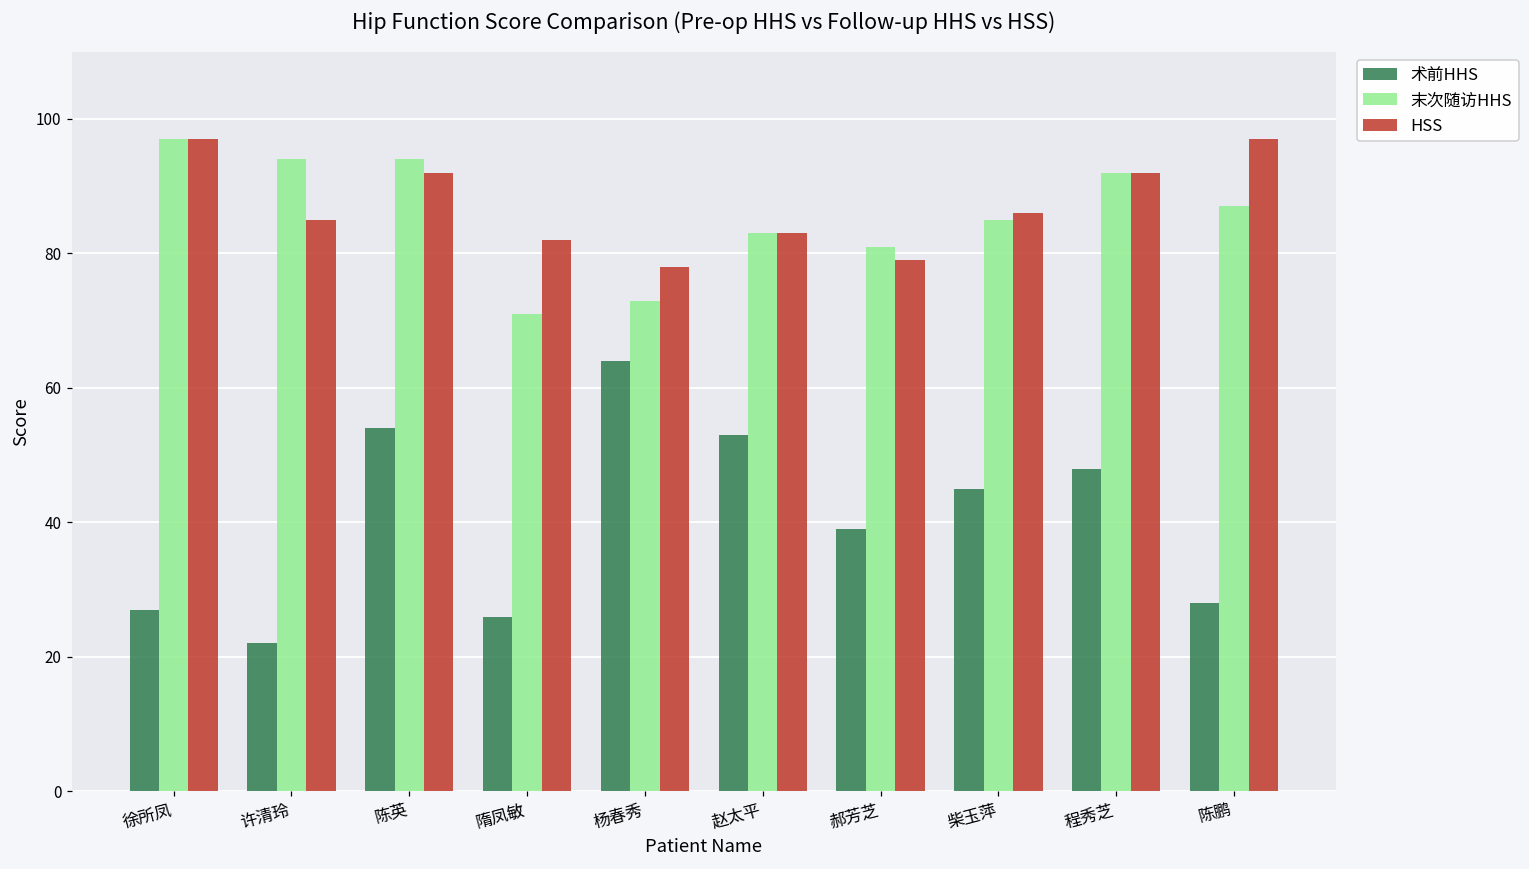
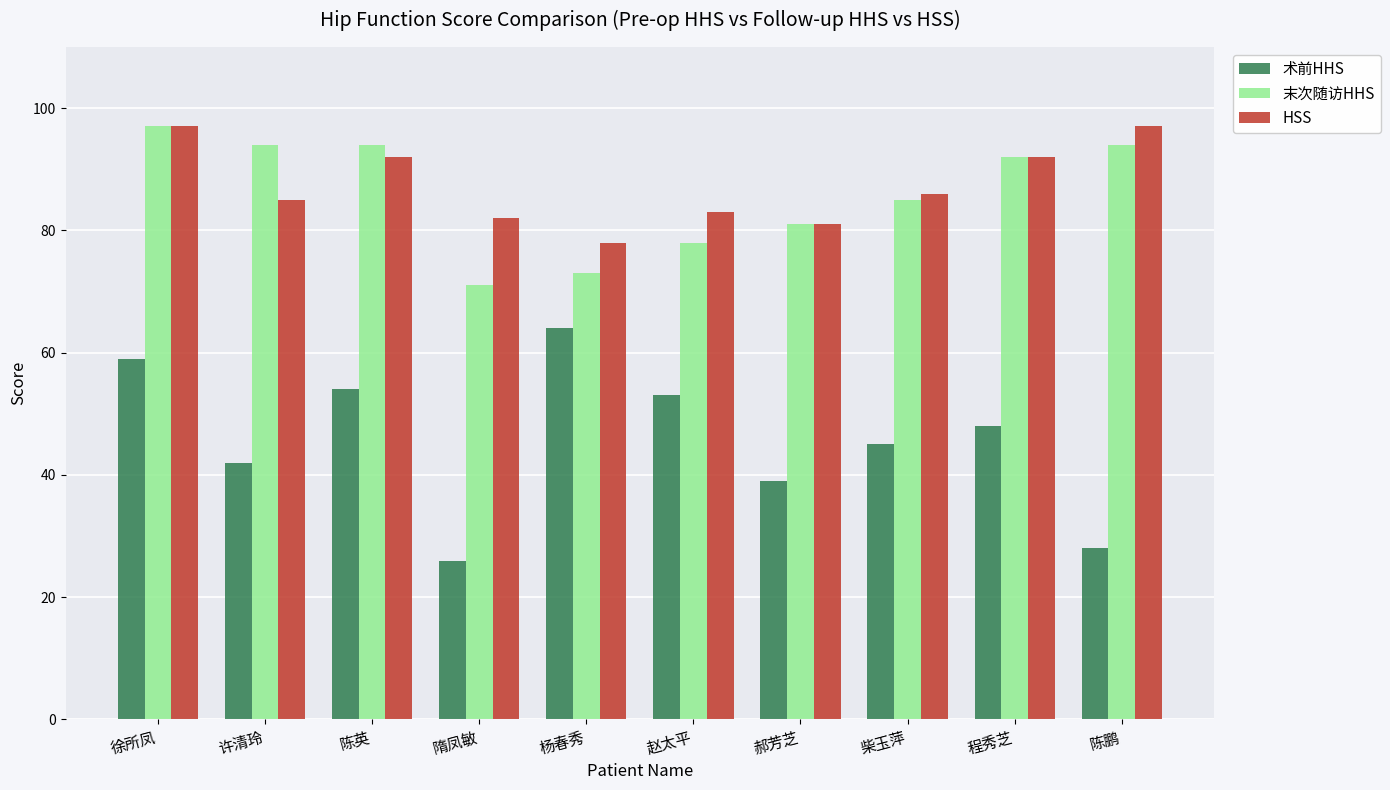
  {
    "术前HHS": {
-     "徐所凤": 27,
-     "许清玲": 22,
+     "徐所凤": 59,
+     "许清玲": 42,
      "陈英": 54,
      "隋凤敏": 26,
      "杨春秀": 64,
      "赵太平": 53,
      "郝芳芝": 39,
      "柴玉萍": 45,
      "程秀芝": 48,
      "陈鹏": 28
    },
    "末次随访HHS": {
      "徐所凤": 97,
      "许清玲": 94,
      "陈英": 94,
      "隋凤敏": 71,
      "杨春秀": 73,
-     "赵太平": 83,
+     "赵太平": 78,
      "郝芳芝": 81,
      "柴玉萍": 85,
      "程秀芝": 92,
-     "陈鹏": 87
+     "陈鹏": 94
    },
    "HSS": {
      "徐所凤": 97,
      "许清玲": 85,
      "陈英": 92,
      "隋凤敏": 82,
      "杨春秀": 78,
      "赵太平": 83,
-     "郝芳芝": 79,
+     "郝芳芝": 81,
      "柴玉萍": 86,
      "程秀芝": 92,
      "陈鹏": 97
    }
  }
